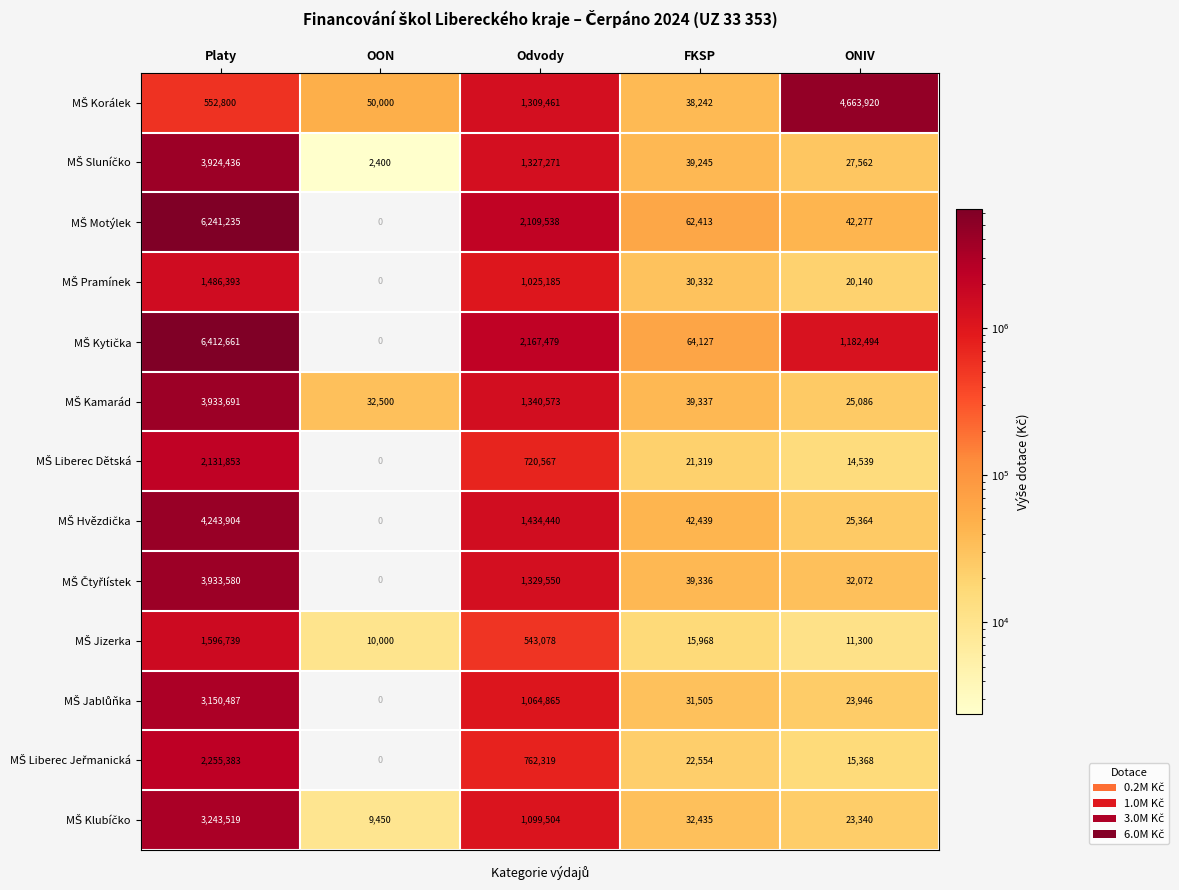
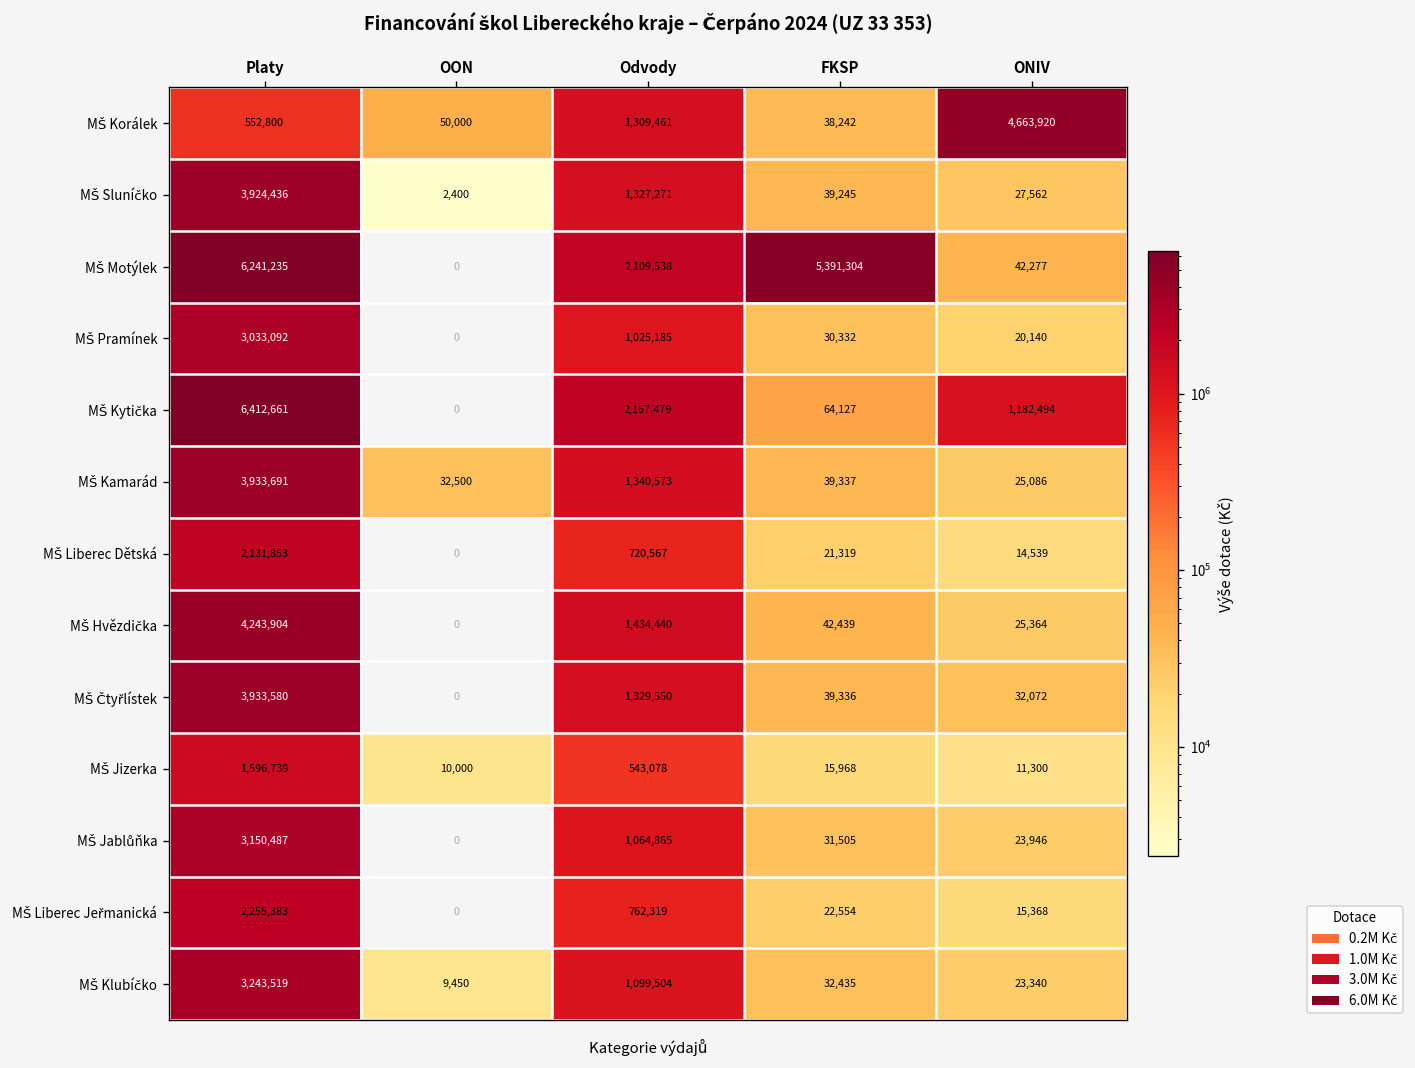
  {
    "MŠ Korálek": {
      "Platy": "552,800",
      "OON": "50,000",
      "Odvody": "1,309,461",
      "FKSP": "38,242",
      "ONIV": "4,663,920"
    },
    "MŠ Sluníčko": {
      "Platy": "3,924,436",
      "OON": "2,400",
      "Odvody": "1,327,271",
      "FKSP": "39,245",
      "ONIV": "27,562"
    },
    "MŠ Motýlek": {
      "Platy": "6,241,235",
      "OON": "0",
      "Odvody": "2,109,538",
-     "FKSP": "62,413",
+     "FKSP": "5,391,304",
      "ONIV": "42,277"
    },
    "MŠ Pramínek": {
-     "Platy": "1,486,393",
+     "Platy": "3,033,092",
      "OON": "0",
      "Odvody": "1,025,185",
      "FKSP": "30,332",
      "ONIV": "20,140"
    },
    "MŠ Kytička": {
      "Platy": "6,412,661",
      "OON": "0",
      "Odvody": "2,167,479",
      "FKSP": "64,127",
      "ONIV": "1,182,494"
    },
    "MŠ Kamarád": {
      "Platy": "3,933,691",
      "OON": "32,500",
      "Odvody": "1,340,573",
      "FKSP": "39,337",
      "ONIV": "25,086"
    },
    "MŠ Liberec Dětská": {
      "Platy": "2,131,853",
      "OON": "0",
      "Odvody": "720,567",
      "FKSP": "21,319",
      "ONIV": "14,539"
    },
    "MŠ Hvězdička": {
      "Platy": "4,243,904",
      "OON": "0",
      "Odvody": "1,434,440",
      "FKSP": "42,439",
      "ONIV": "25,364"
    },
    "MŠ Čtyřlístek": {
      "Platy": "3,933,580",
      "OON": "0",
      "Odvody": "1,329,550",
      "FKSP": "39,336",
      "ONIV": "32,072"
    },
    "MŠ Jizerka": {
      "Platy": "1,596,739",
      "OON": "10,000",
      "Odvody": "543,078",
      "FKSP": "15,968",
      "ONIV": "11,300"
    },
    "MŠ Jablůňka": {
      "Platy": "3,150,487",
      "OON": "0",
      "Odvody": "1,064,865",
      "FKSP": "31,505",
      "ONIV": "23,946"
    },
    "MŠ Liberec Jeřmanická": {
      "Platy": "2,255,383",
      "OON": "0",
      "Odvody": "762,319",
      "FKSP": "22,554",
      "ONIV": "15,368"
    },
    "MŠ Klubíčko": {
      "Platy": "3,243,519",
      "OON": "9,450",
      "Odvody": "1,099,504",
      "FKSP": "32,435",
      "ONIV": "23,340"
    }
  }
